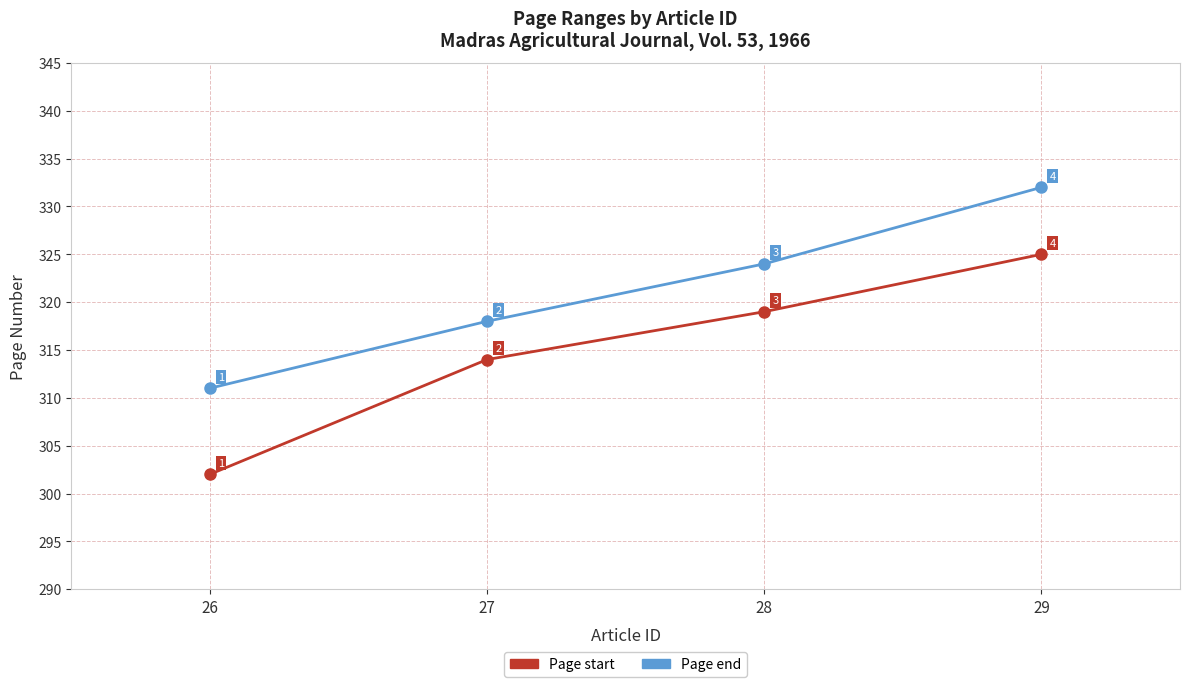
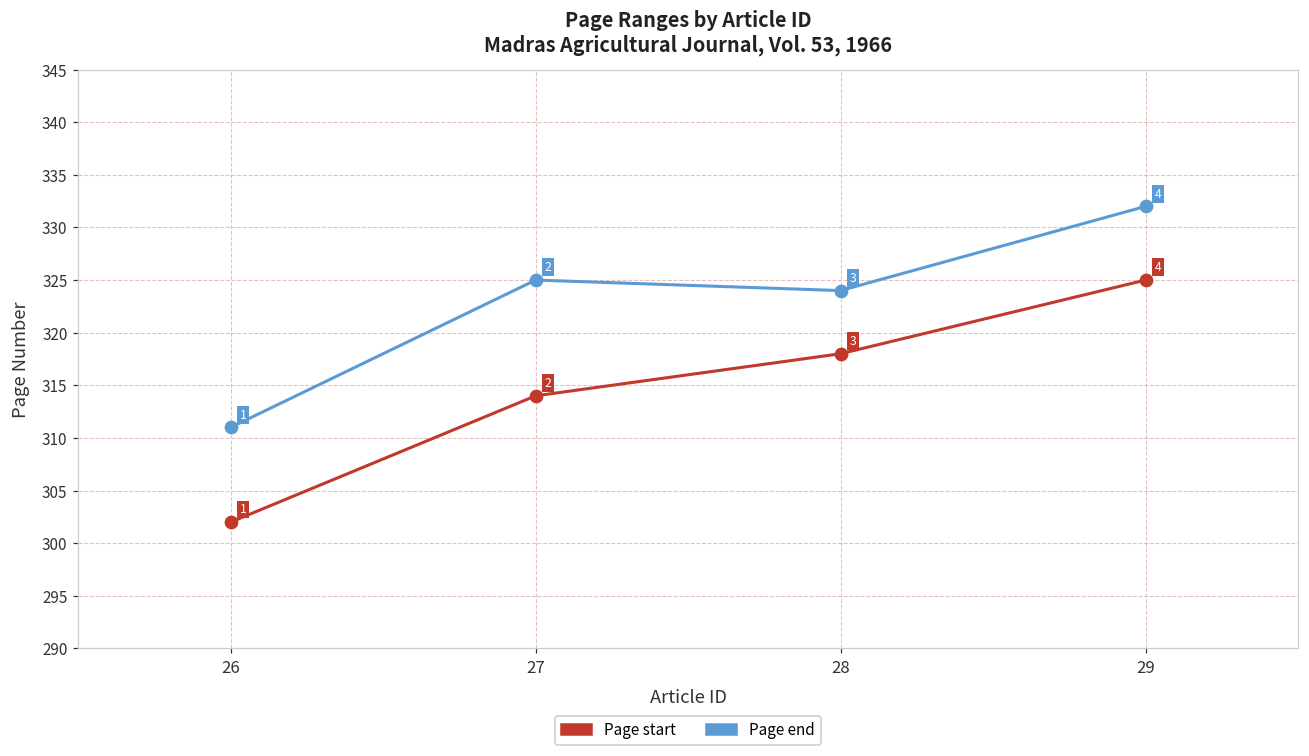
  {
    "Page start": {
-     "28": 319
+     "28": 318
    },
    "Page end": {
-     "27": 318
+     "27": 325
    }
  }
